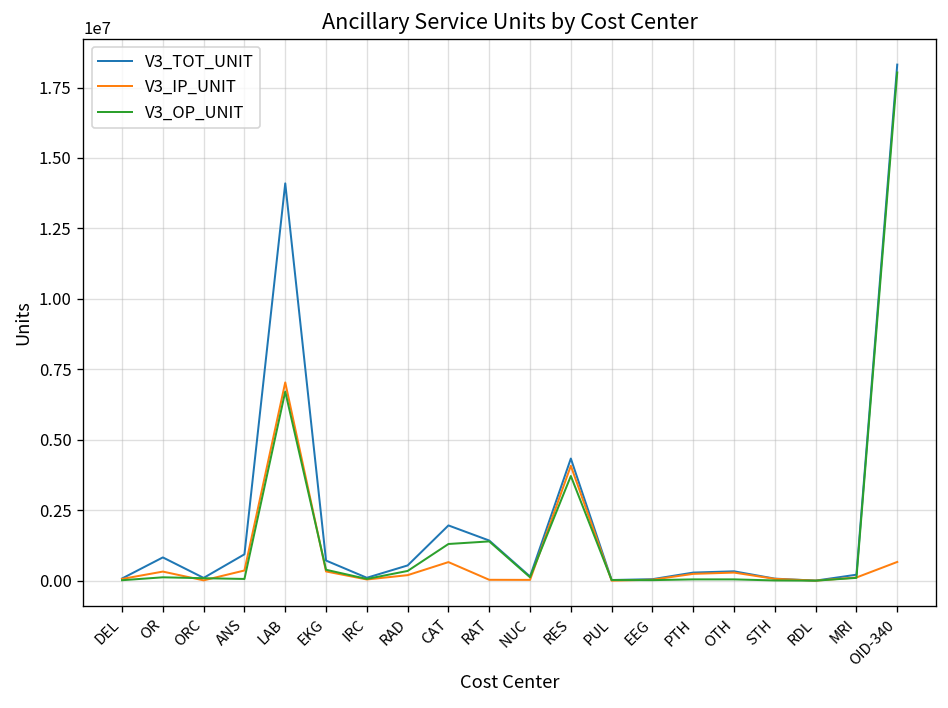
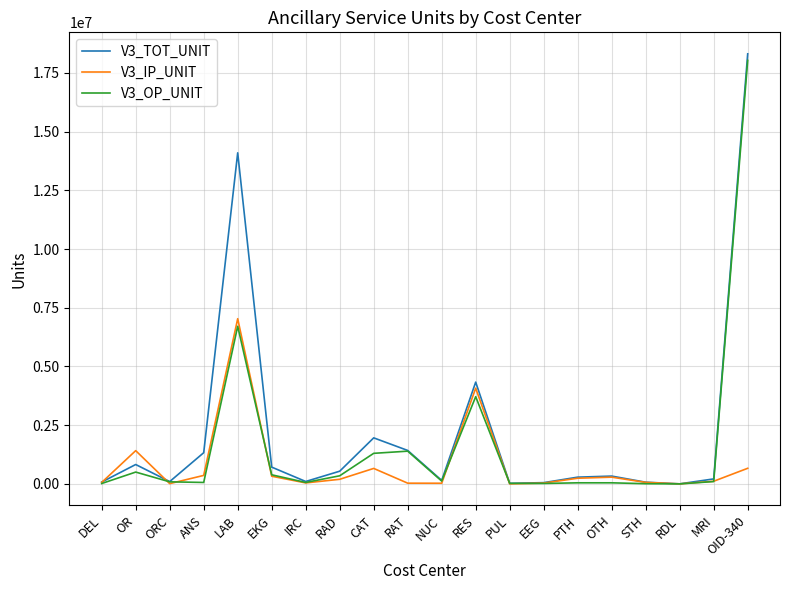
  {
    "V3_TOT_UNIT": {
      "OR": 800000,
-     "ANS": 900000,
+     "ANS": 1300000,
      "LAB": 14100000,
      "EKG": 700000,
      "RAD": 500000,
      "CAT": 2000000,
      "RES": 4300000,
      "OID-340": 18300000
    },
    "V3_IP_UNIT": {
-     "OR": 300000,
+     "OR": 1400000,
      "ANS": 400000,
      "LAB": 7000000,
      "RAD": 200000,
      "CAT": 700000,
      "RAT": 0,
      "RES": 4100000,
      "OID-340": 700000
    },
    "V3_OP_UNIT": {
-     "OR": 100000,
+     "OR": 500000,
      "ANS": 100000,
      "LAB": 6700000,
      "RAD": 300000,
      "CAT": 1300000,
      "RES": 3700000,
      "PTH": 0,
      "OTH": 0,
      "OID-340": 18000000
    }
  }
